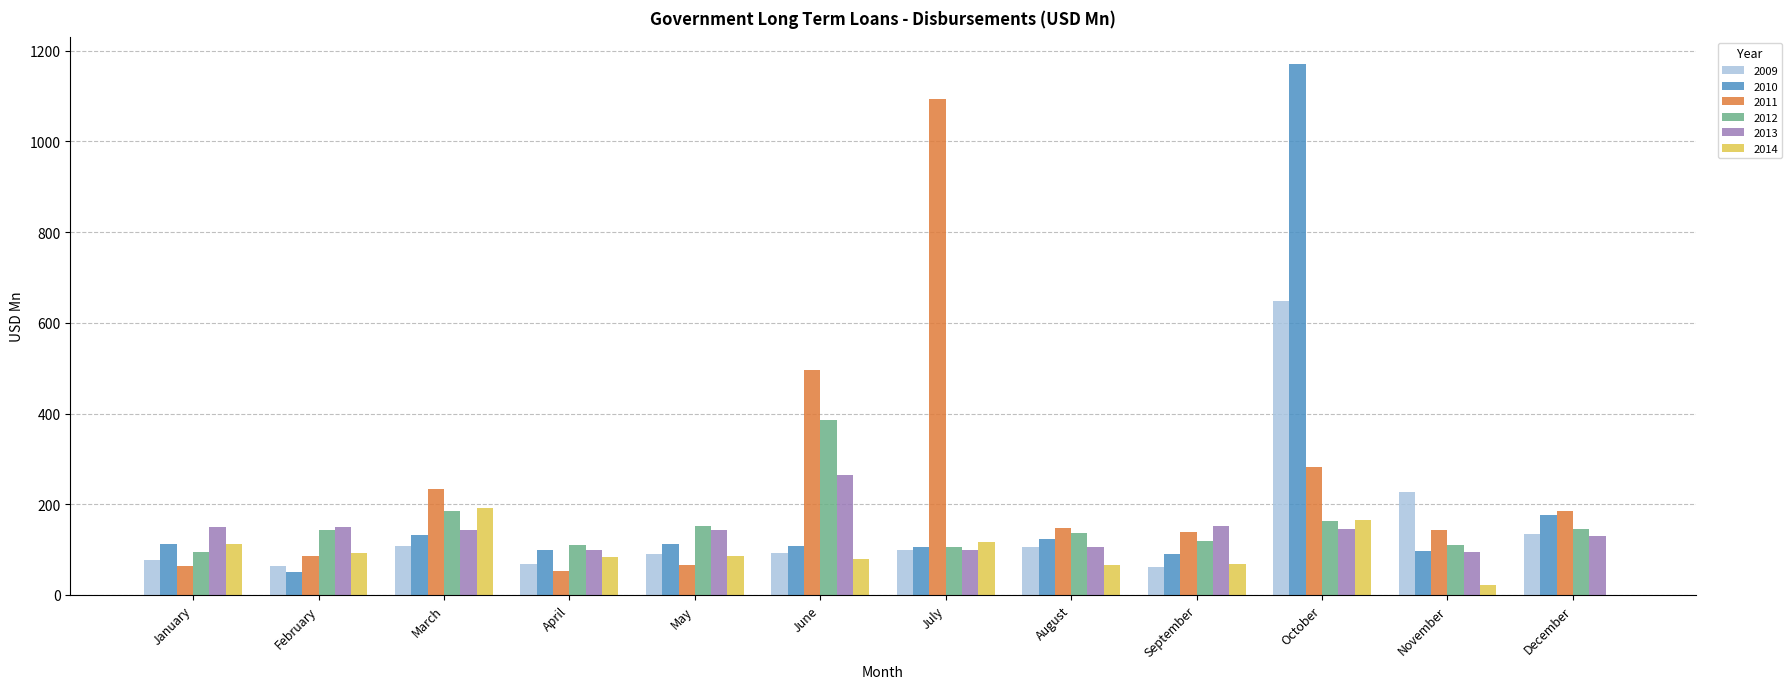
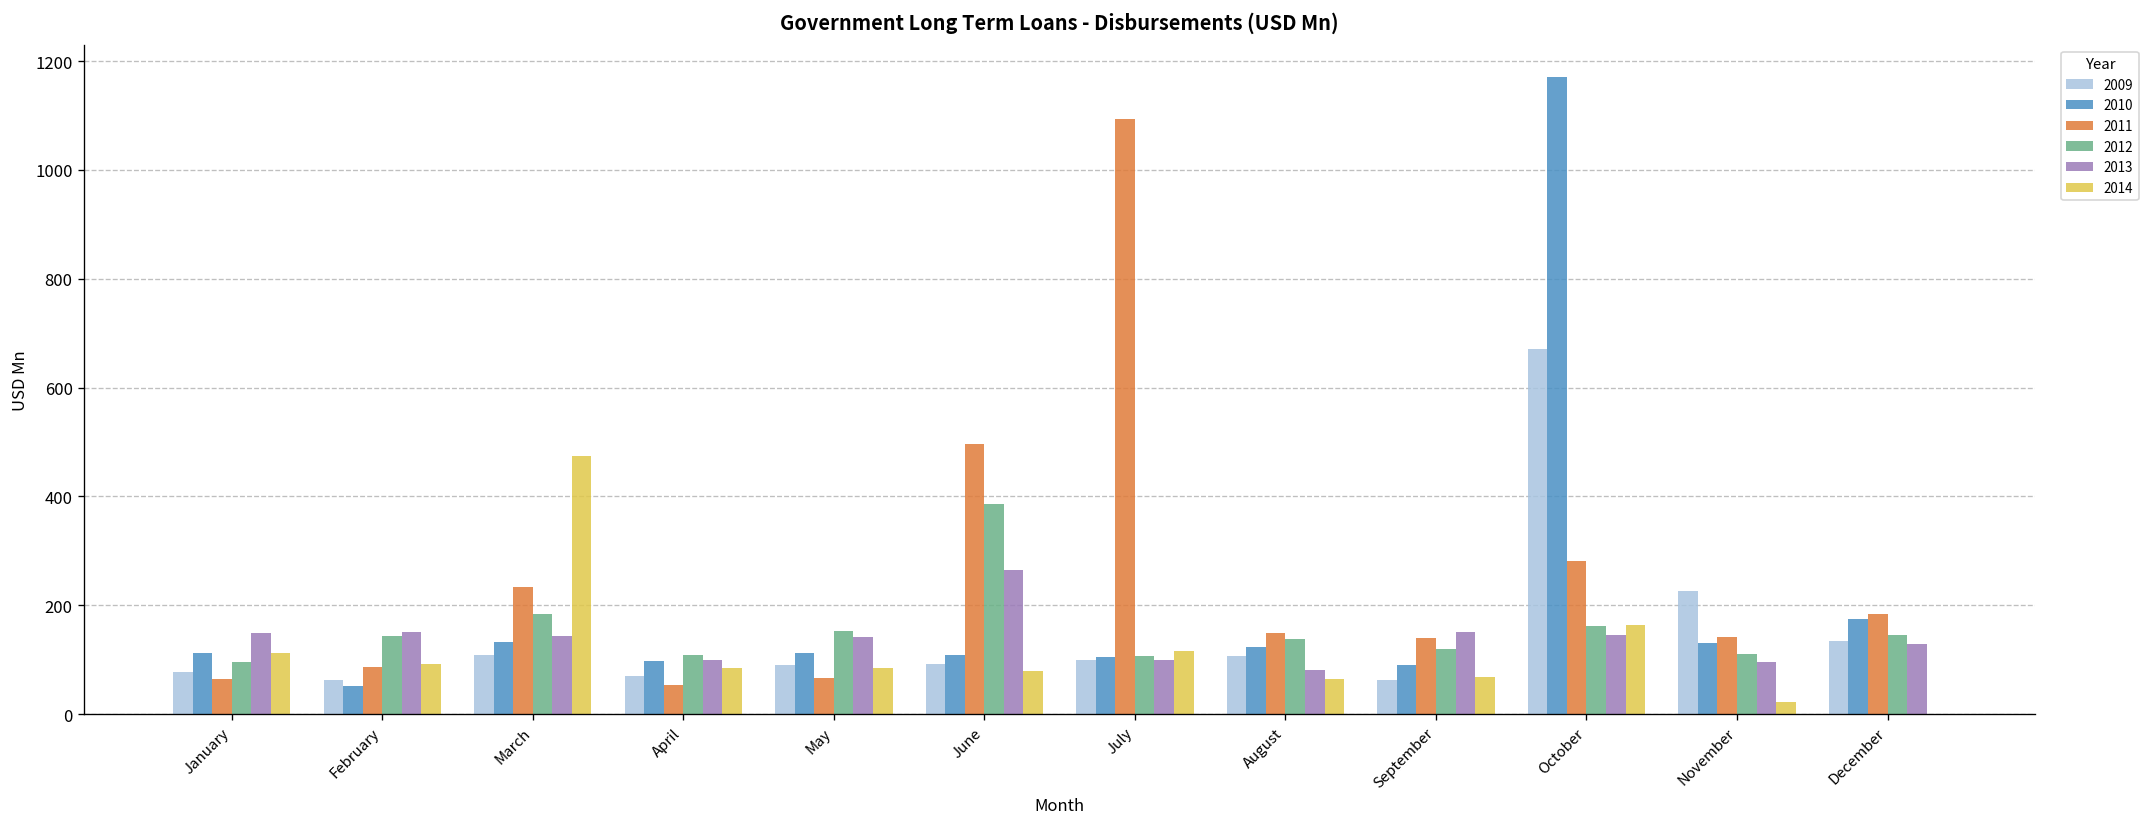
  {
    "2009": {
      "January": 80,
      "February": 60,
      "March": 110,
      "April": 70,
      "May": 90,
      "June": 90,
      "July": 100,
      "August": 110,
      "September": 60,
-     "October": 650,
+     "October": 670,
      "November": 230,
      "December": 140
    },
    "2010": {
      "January": 110,
      "February": 50,
      "March": 130,
      "April": 100,
      "May": 110,
      "June": 110,
      "July": 110,
      "August": 120,
      "September": 90,
      "October": 1170,
-     "November": 100,
+     "November": 130,
      "December": 180
    },
    "2011": {
      "January": 60,
      "February": 90,
      "March": 230,
      "April": 50,
      "May": 70,
      "June": 500,
      "July": 1090,
      "August": 150,
      "September": 140,
      "October": 280,
      "November": 140,
      "December": 180
    },
    "2012": {
      "January": 100,
      "February": 140,
      "March": 180,
      "April": 110,
      "May": 150,
      "June": 390,
      "July": 110,
      "August": 140,
      "September": 120,
      "October": 160,
      "November": 110,
      "December": 150
    },
    "2013": {
      "January": 150,
      "February": 150,
      "March": 140,
      "April": 100,
      "May": 140,
      "June": 270,
      "July": 100,
-     "August": 110,
+     "August": 80,
      "September": 150,
      "October": 150,
      "November": 100,
      "December": 130
    },
    "2014": {
      "January": 110,
      "February": 90,
-     "March": 190,
+     "March": 470,
      "April": 80,
      "May": 90,
      "June": 80,
      "July": 120,
      "August": 70,
      "September": 70,
      "October": 160,
      "November": 20,
      "December": 0
    }
  }
